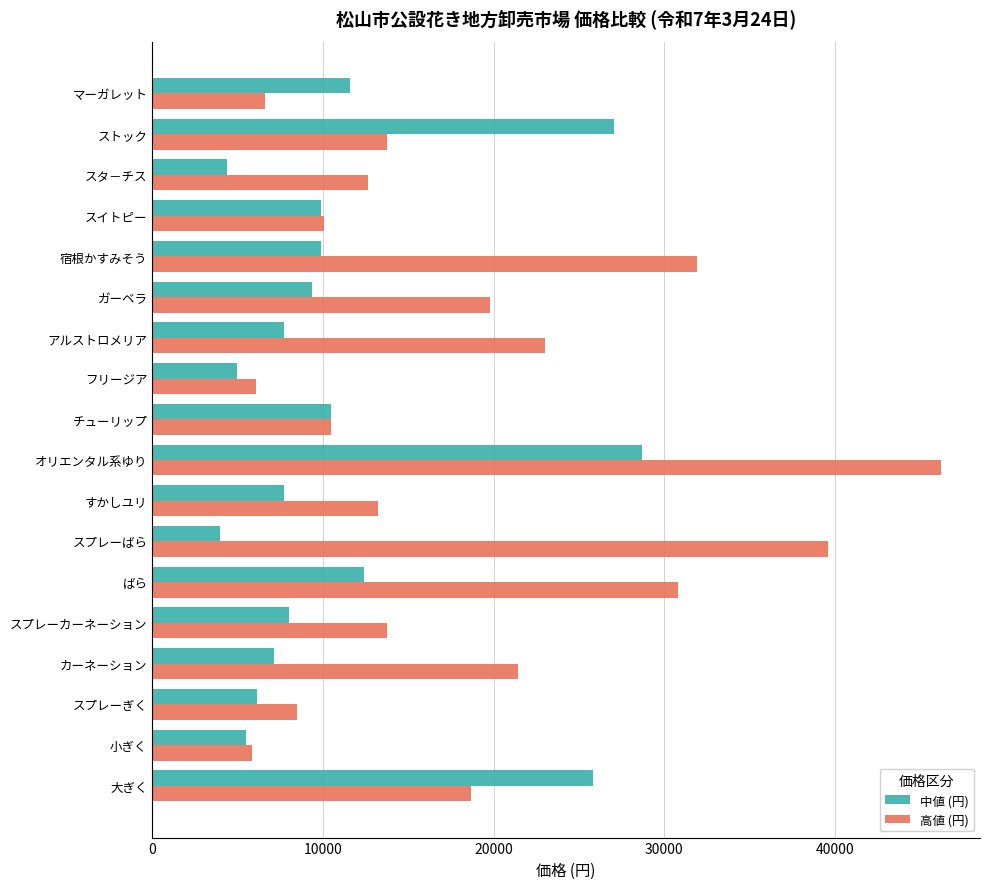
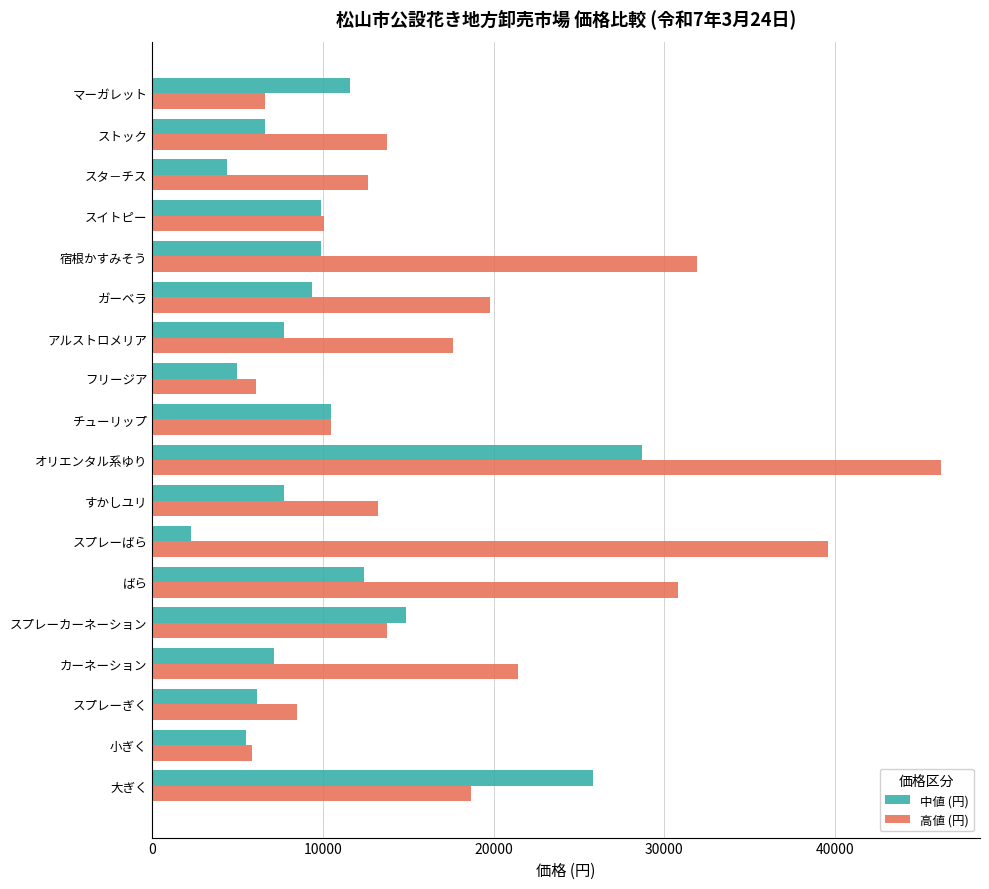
  {
    "中値 (円)": {
      "マーガレット": 11600,
-     "ストック": 27100,
+     "ストック": 6600,
      "スタ－チス": 4400,
      "スイトピー": 9900,
      "宿根かすみそう": 9900,
      "ガーベラ": 9400,
      "アルストロメリア": 7700,
      "フリージア": 5000,
      "チューリップ": 10500,
      "オリエンタル系ゆり": 28700,
      "すかしユリ": 7700,
-     "スプレーばら": 4000,
+     "スプレーばら": 2300,
      "ばら": 12400,
-     "スプレーカーネーション": 8000,
+     "スプレーカーネーション": 14800,
      "カーネーション": 7200,
      "スプレーぎく": 6200,
      "小ぎく": 5500,
      "大ぎく": 25800
    },
    "高値 (円)": {
      "マーガレット": 6600,
      "ストック": 13800,
      "スタ－チス": 12700,
      "スイトピー": 10000,
      "宿根かすみそう": 31900,
      "ガーベラ": 19800,
-     "アルストロメリア": 23000,
+     "アルストロメリア": 17600,
      "フリージア": 6100,
      "チューリップ": 10500,
      "オリエンタル系ゆり": 46200,
      "すかしユリ": 13200,
      "スプレーばら": 39600,
      "ばら": 30800,
      "スプレーカーネーション": 13700,
      "カーネーション": 21500,
      "スプレーぎく": 8500,
      "小ぎく": 5800,
      "大ぎく": 18700
    }
  }
